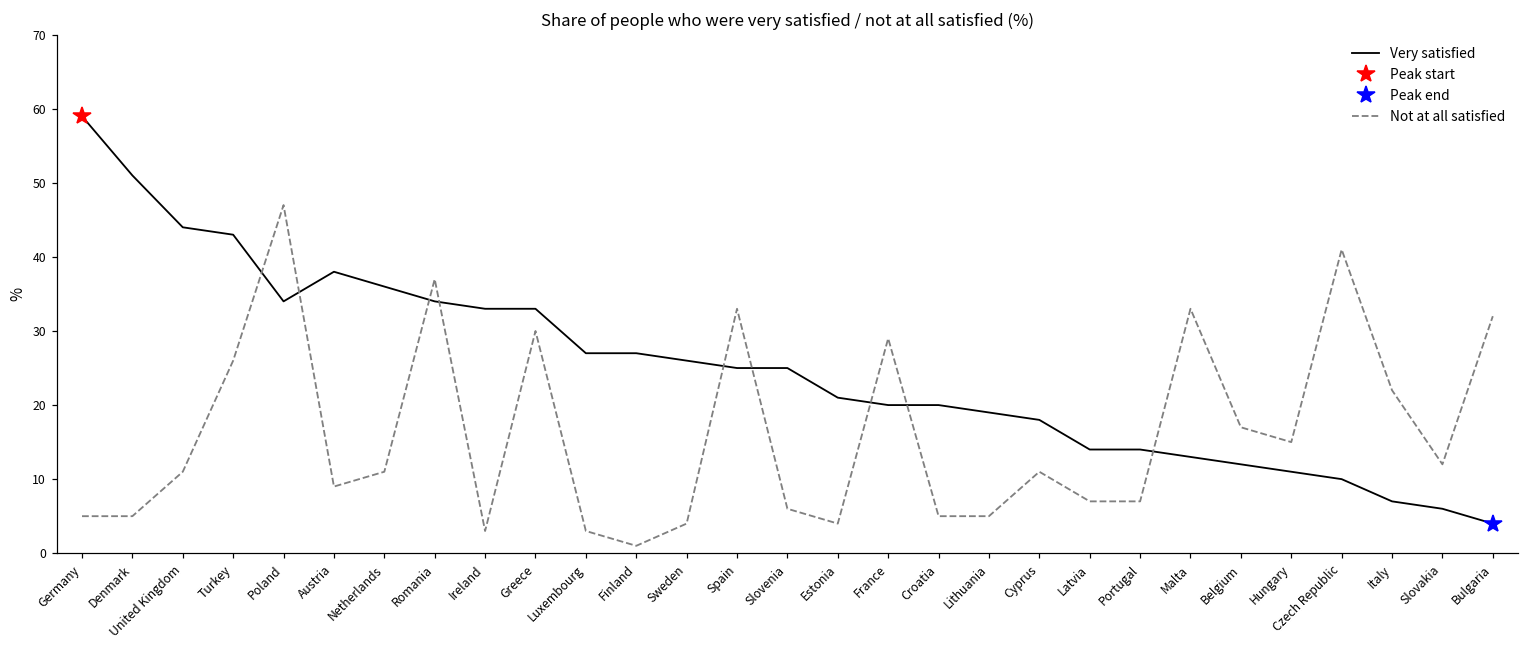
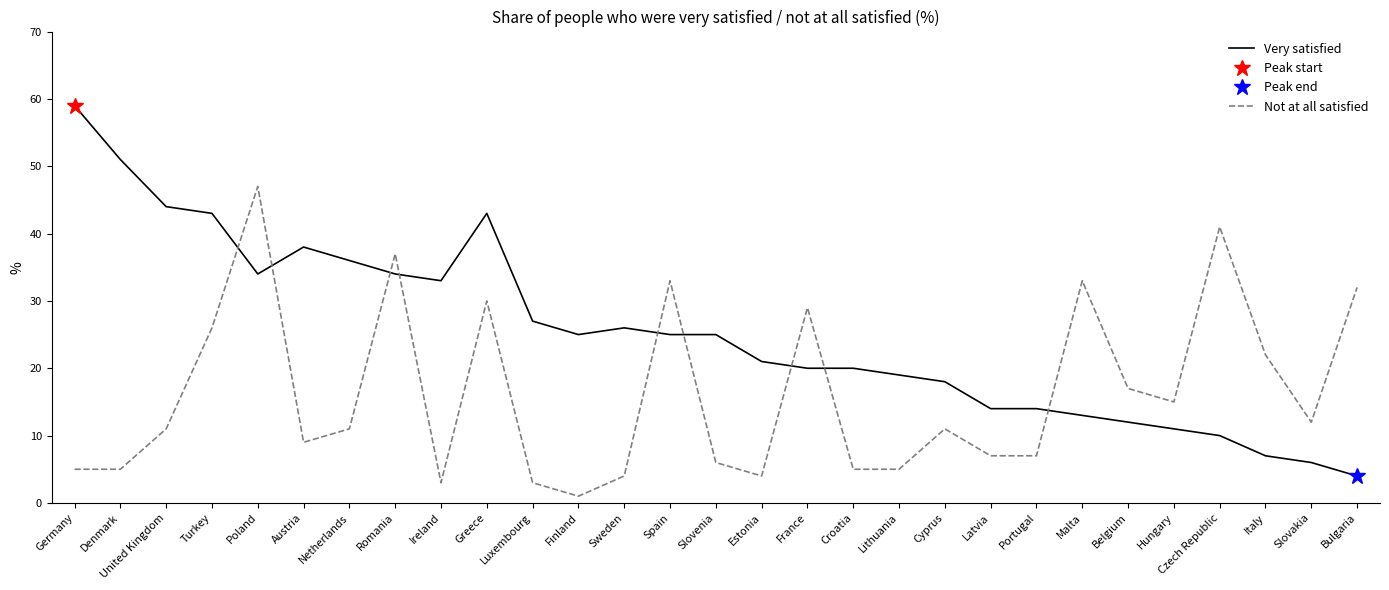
  {
    "Very satisfied": {
      "Denmark": 51,
      "United Kingdom": 44,
      "Turkey": 43,
      "Poland": 34,
      "Austria": 38,
      "Netherlands": 36,
      "Romania": 34,
      "Ireland": 33,
-     "Greece": 33,
+     "Greece": 43,
      "Luxembourg": 27,
-     "Finland": 27,
+     "Finland": 25,
      "Sweden": 26,
      "Spain": 25,
      "Slovenia": 25,
      "Estonia": 21,
      "France": 20,
      "Croatia": 20,
      "Lithuania": 19,
      "Cyprus": 18,
      "Latvia": 14,
      "Portugal": 14,
      "Malta": 13,
      "Belgium": 12,
      "Hungary": 11,
      "Czech Republic": 10,
      "Italy": 7,
      "Slovakia": 6
    },
    "Not at all satisfied": {
      "Germany": 5,
      "Denmark": 5,
      "United Kingdom": 11,
      "Turkey": 26,
      "Poland": 47,
      "Austria": 9,
      "Netherlands": 11,
      "Romania": 37,
      "Ireland": 3,
      "Greece": 30,
      "Luxembourg": 3,
      "Finland": 1,
      "Sweden": 4,
      "Spain": 33,
      "Slovenia": 6,
      "Estonia": 4,
      "France": 29,
      "Croatia": 5,
      "Lithuania": 5,
      "Cyprus": 11,
      "Latvia": 7,
      "Portugal": 7,
      "Malta": 33,
      "Belgium": 17,
      "Hungary": 15,
      "Czech Republic": 41,
      "Italy": 22,
      "Slovakia": 12,
      "Bulgaria": 32
    }
  }
